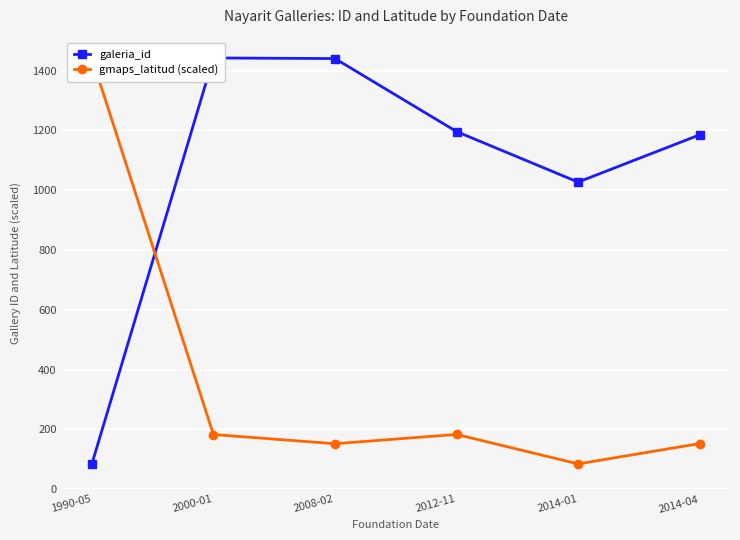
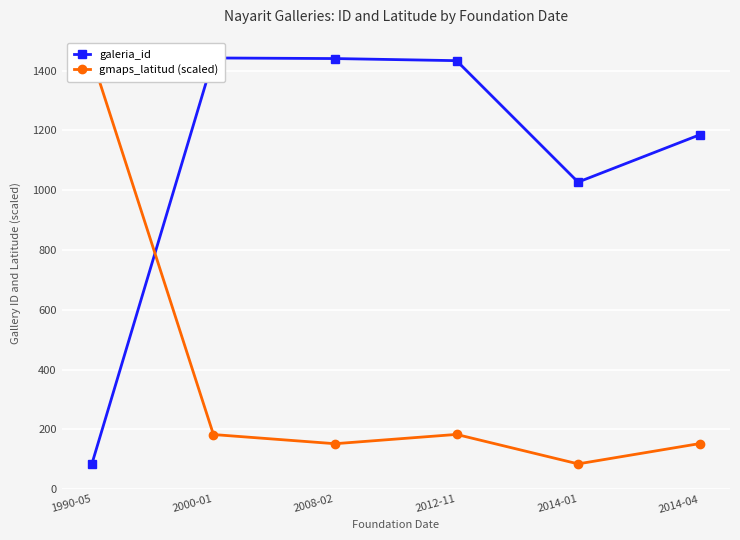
  {
    "galeria_id": {
      "1990-05": 90,
      "2008-02": 1440,
-     "2012-11": 1200,
+     "2012-11": 1430,
      "2014-01": 1030,
      "2014-04": 1190
    },
    "gmaps_latitud (scaled)": {
      "2000-01": 180,
      "2008-02": 150,
      "2012-11": 180,
      "2014-01": 90,
      "2014-04": 150
    }
  }
